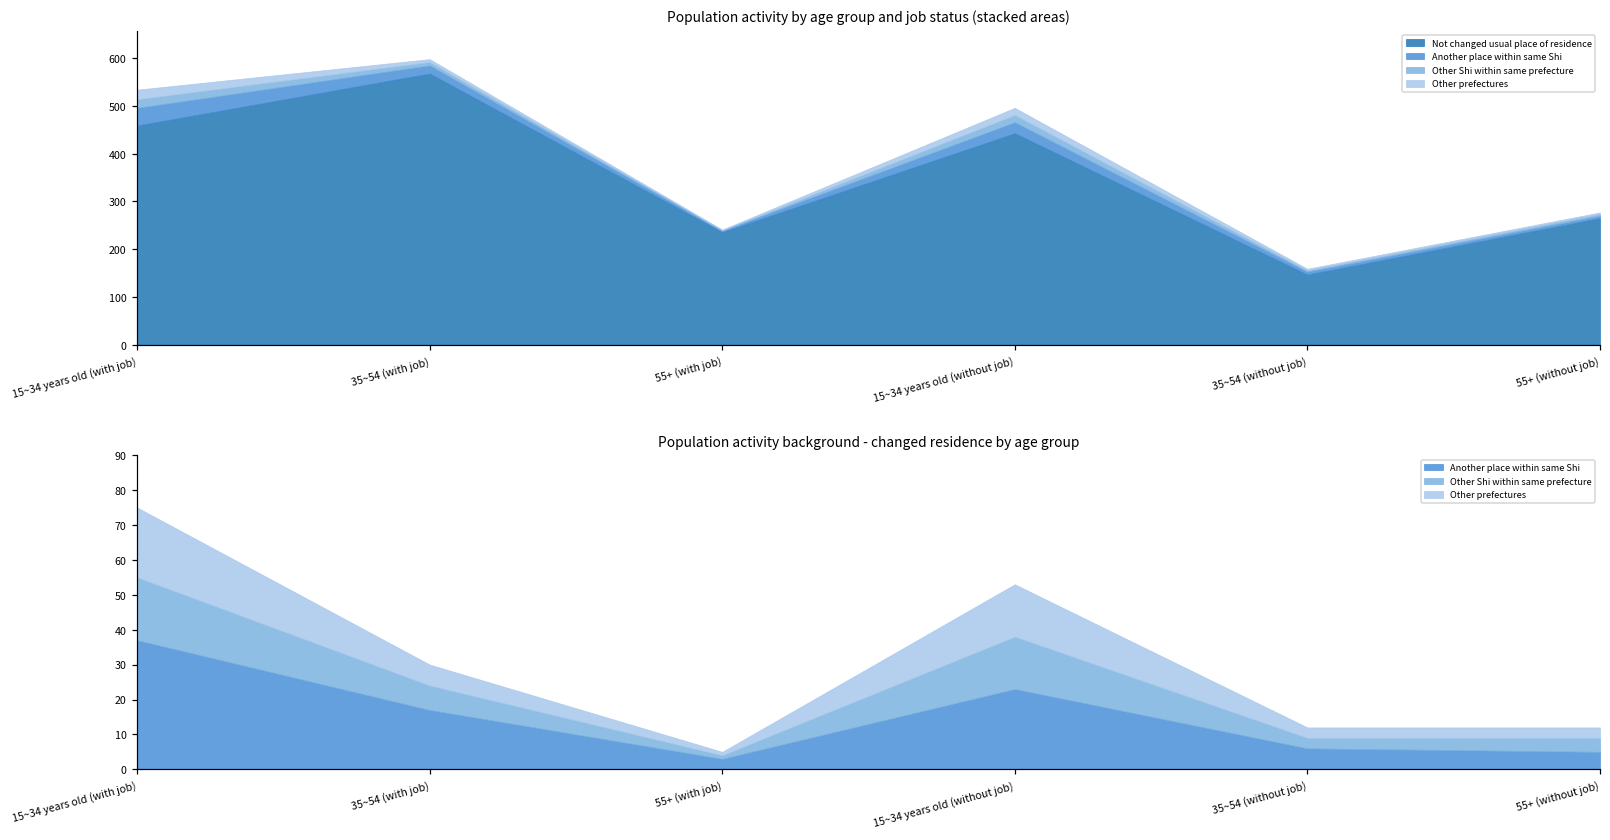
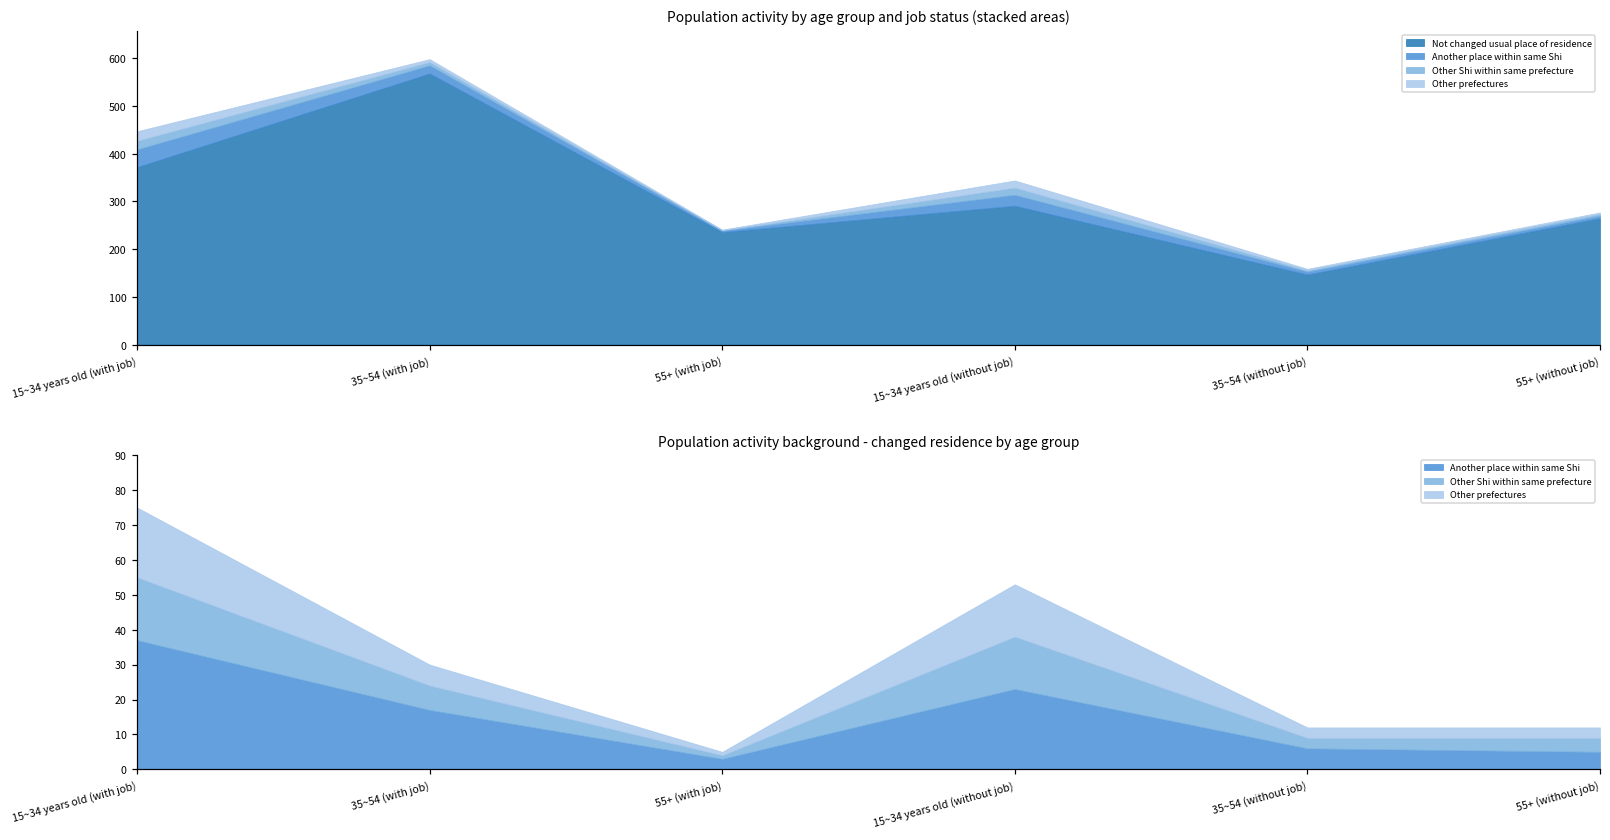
  {
    "Population activity by age group and job status (stacked areas)": {
      "Not changed usual place of residence": {
-       "15~34 years old (with job)": 460,
+       "15~34 years old (with job)": 370,
        "35~54 (with job)": 570,
-       "15~34 years old (without job)": 440,
+       "15~34 years old (without job)": 290,
        "35~54 (without job)": 150
      }
    }
  }
